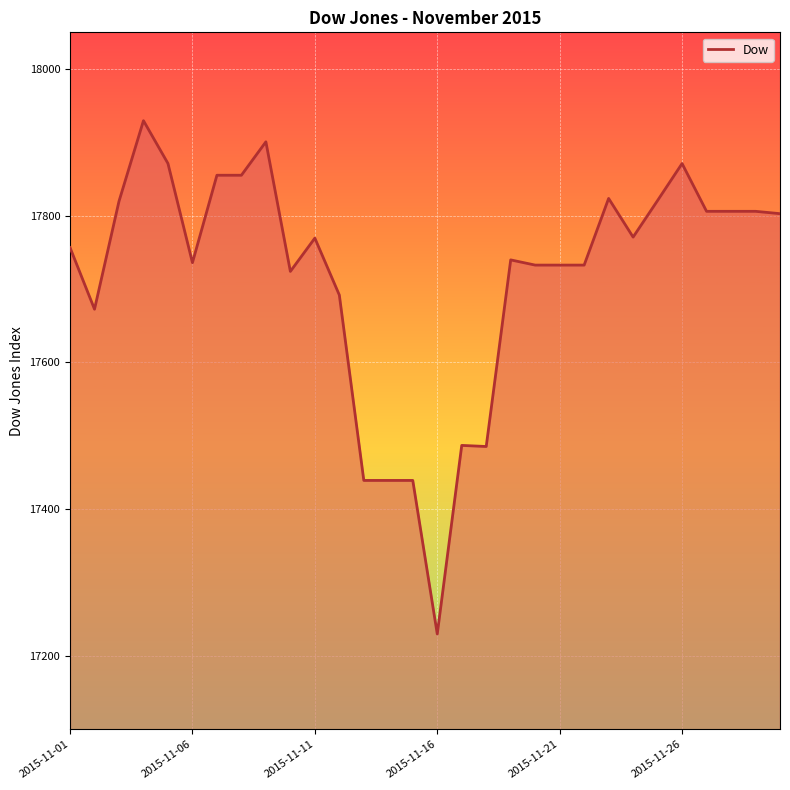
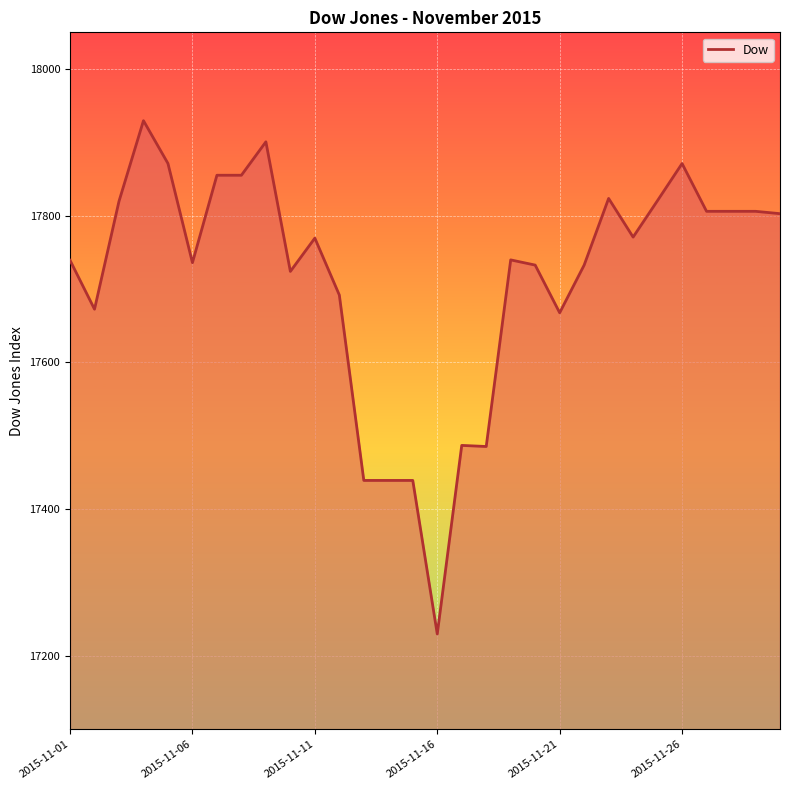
  {
-   "2015-11-01": 17760,
+   "2015-11-01": 17740,
    "2015-11-06": 17740,
    "2015-11-11": 17770,
    "2015-11-16": 17230,
-   "2015-11-21": 17730,
+   "2015-11-21": 17670,
    "2015-11-26": 17870
  }
